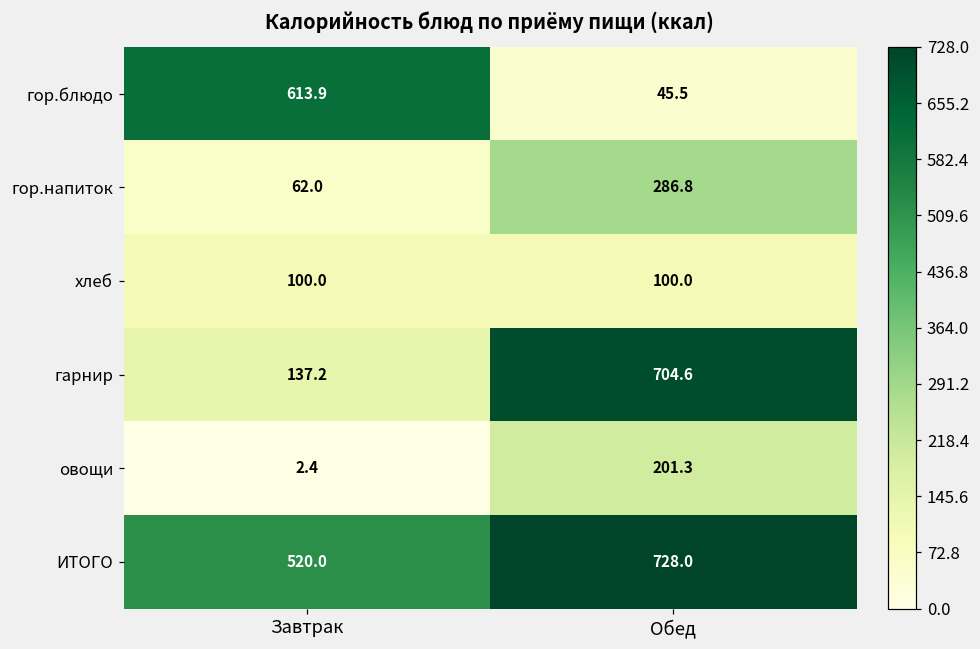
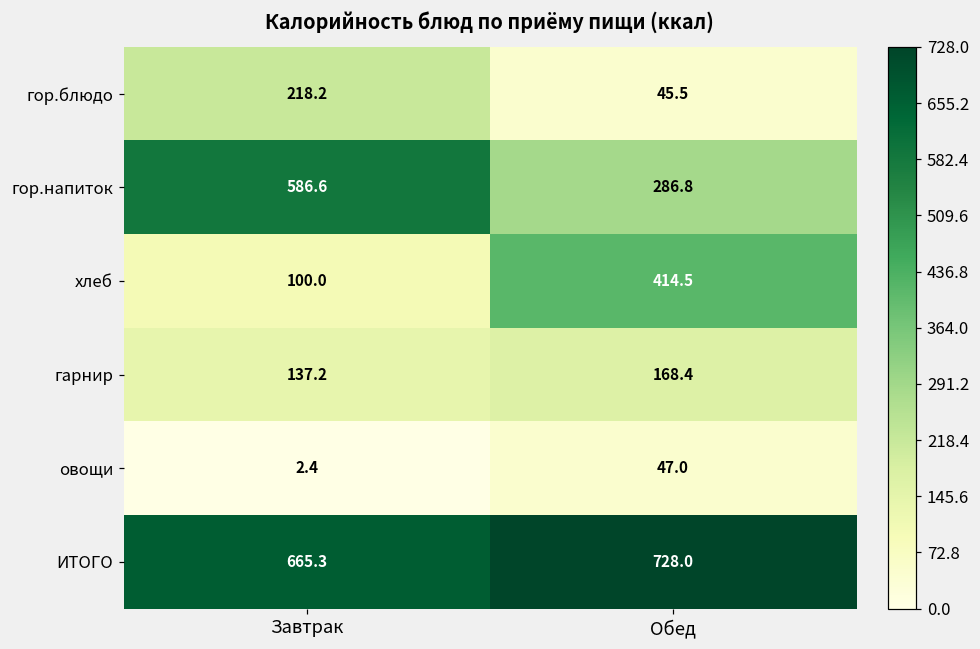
  {
    "гор.блюдо": {
-     "Завтрак": 613.9,
+     "Завтрак": 218.2,
      "Обед": 45.5
    },
    "гор.напиток": {
-     "Завтрак": 62.0,
+     "Завтрак": 586.6,
      "Обед": 286.8
    },
    "хлеб": {
      "Завтрак": 100.0,
-     "Обед": 100.0
+     "Обед": 414.5
    },
    "гарнир": {
      "Завтрак": 137.2,
-     "Обед": 704.6
+     "Обед": 168.4
    },
    "овощи": {
      "Завтрак": 2.4,
-     "Обед": 201.3
+     "Обед": 47.0
    },
    "ИТОГО": {
-     "Завтрак": 520.0,
+     "Завтрак": 665.3,
      "Обед": 728.0
    }
  }
